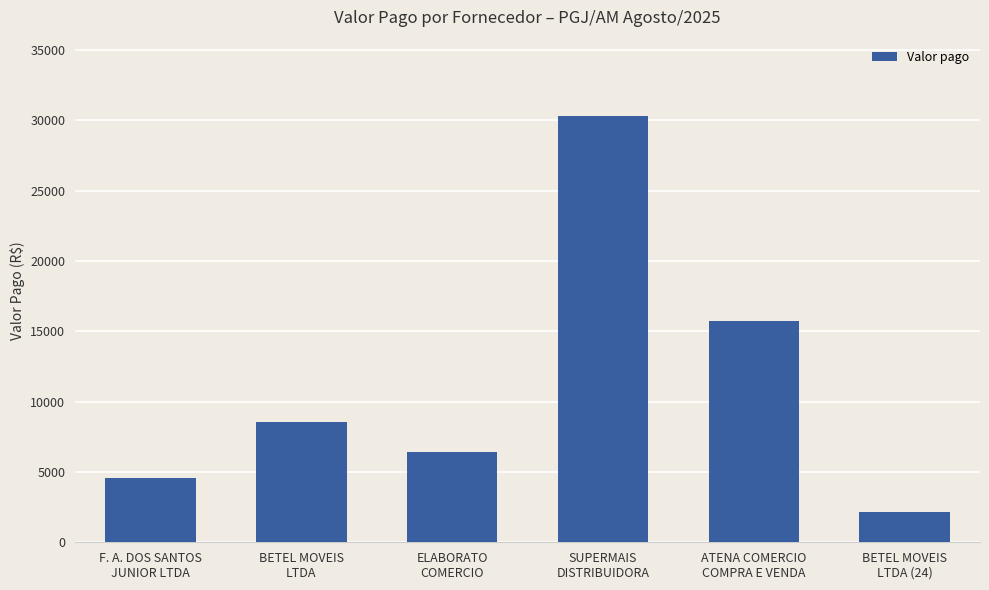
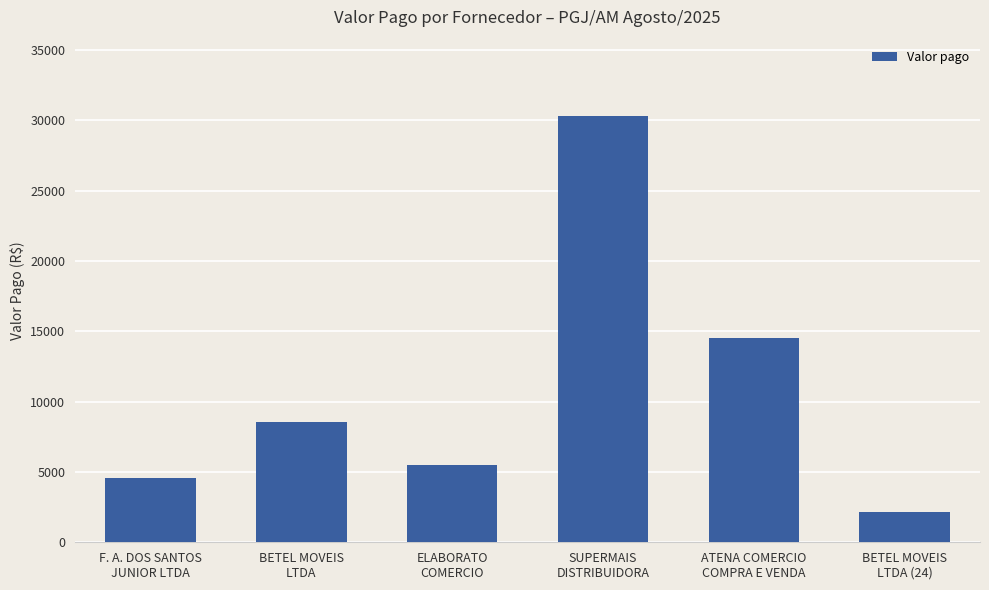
  {
    "F. A. DOS SANTOS JUNIOR LTDA": 4600,
    "BETEL MOVEIS LTDA": 8500,
-   "ELABORATO COMERCIO": 6400,
+   "ELABORATO COMERCIO": 5500,
    "SUPERMAIS DISTRIBUIDORA": 30300,
-   "ATENA COMERCIO COMPRA E VENDA": 15700,
+   "ATENA COMERCIO COMPRA E VENDA": 14500,
    "BETEL MOVEIS LTDA (24)": 2200
  }
